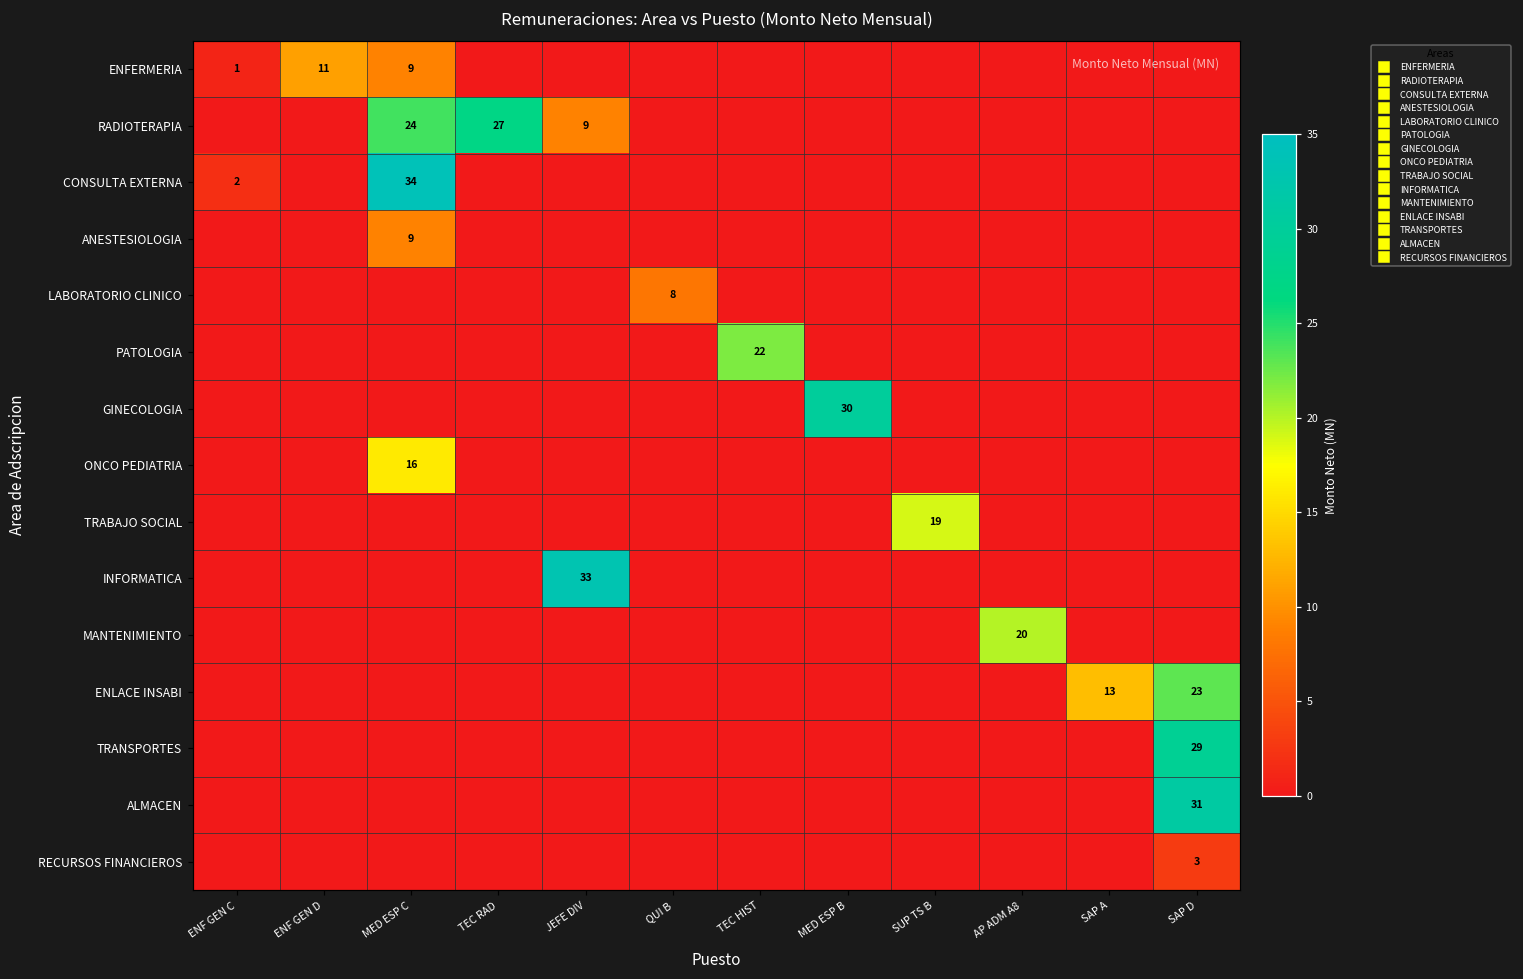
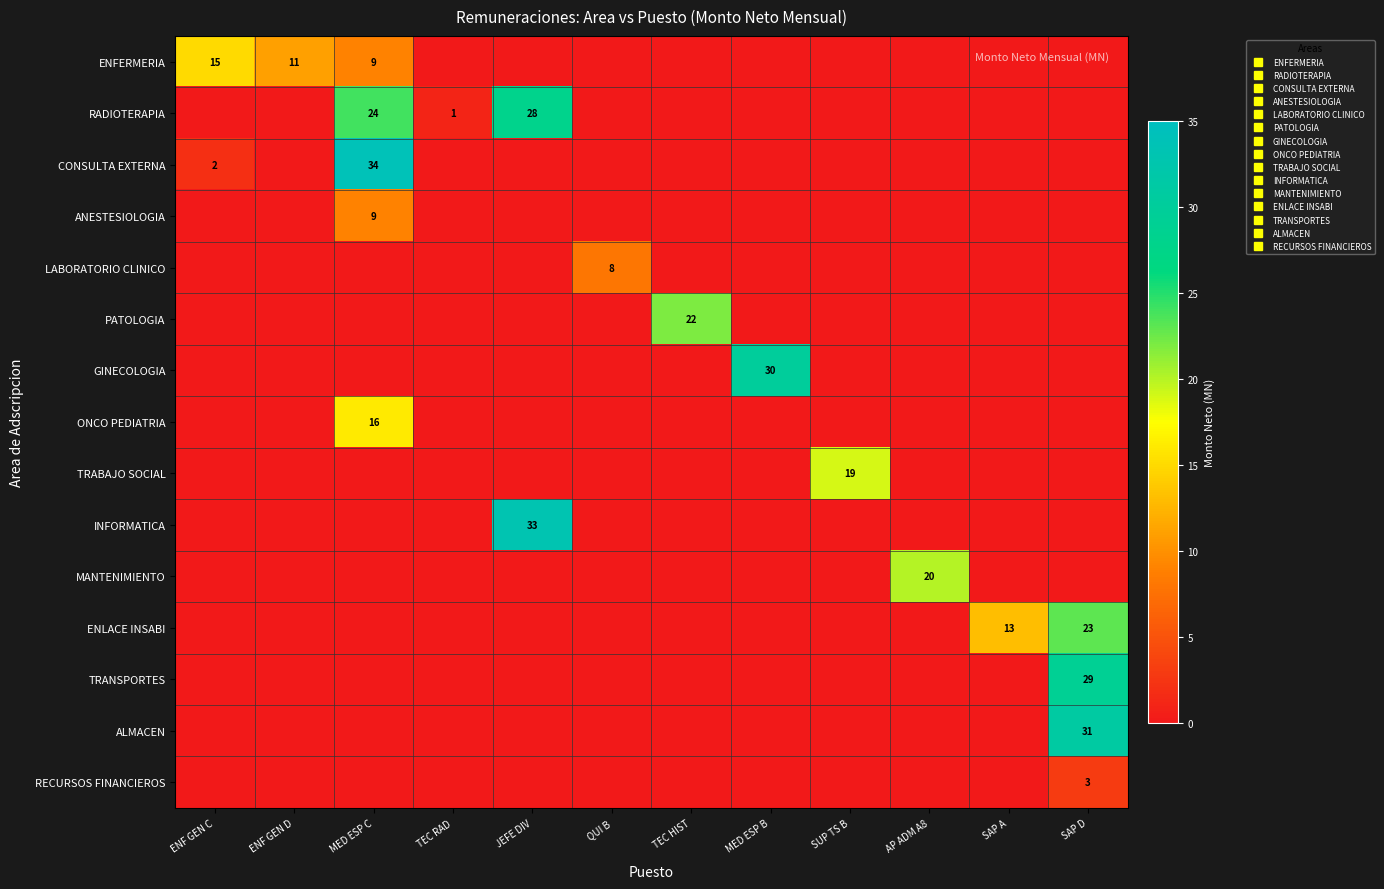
  {
    "ENFERMERIA": {
-     "ENF GEN C": 1,
+     "ENF GEN C": 15,
      "ENF GEN D": 11,
      "MED ESP C": 9
    },
    "RADIOTERAPIA": {
      "MED ESP C": 24,
-     "TEC RAD": 27,
-     "JEFE DIV": 9
+     "TEC RAD": 1,
+     "JEFE DIV": 28
    },
    "CONSULTA EXTERNA": {
      "ENF GEN C": 2,
      "MED ESP C": 34
    },
    "ANESTESIOLOGIA": {
      "MED ESP C": 9
    },
    "LABORATORIO CLINICO": {
      "QUI B": 8
    },
    "PATOLOGIA": {
      "TEC HIST": 22
    },
    "GINECOLOGIA": {
      "MED ESP B": 30
    },
    "ONCO PEDIATRIA": {
      "MED ESP C": 16
    },
    "TRABAJO SOCIAL": {
      "SUP TS B": 19
    },
    "INFORMATICA": {
      "JEFE DIV": 33
    },
    "MANTENIMIENTO": {
      "AP ADM A8": 20
    },
    "ENLACE INSABI": {
      "SAP A": 13,
      "SAP D": 23
    },
    "TRANSPORTES": {
      "SAP D": 29
    },
    "ALMACEN": {
      "SAP D": 31
    },
    "RECURSOS FINANCIEROS": {
      "SAP D": 3
    }
  }
